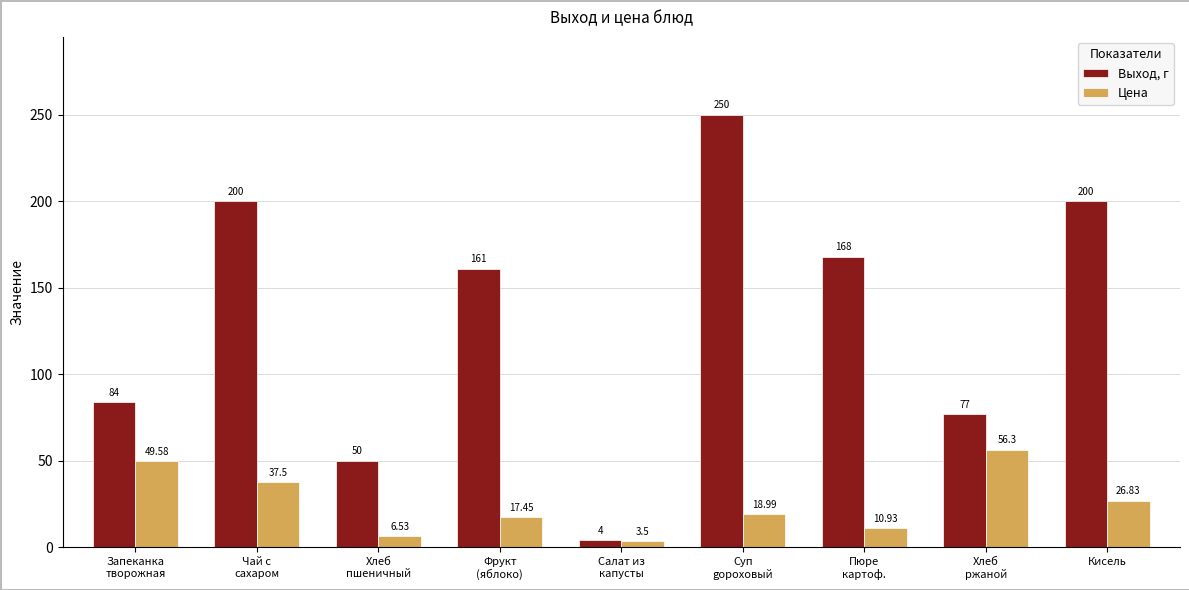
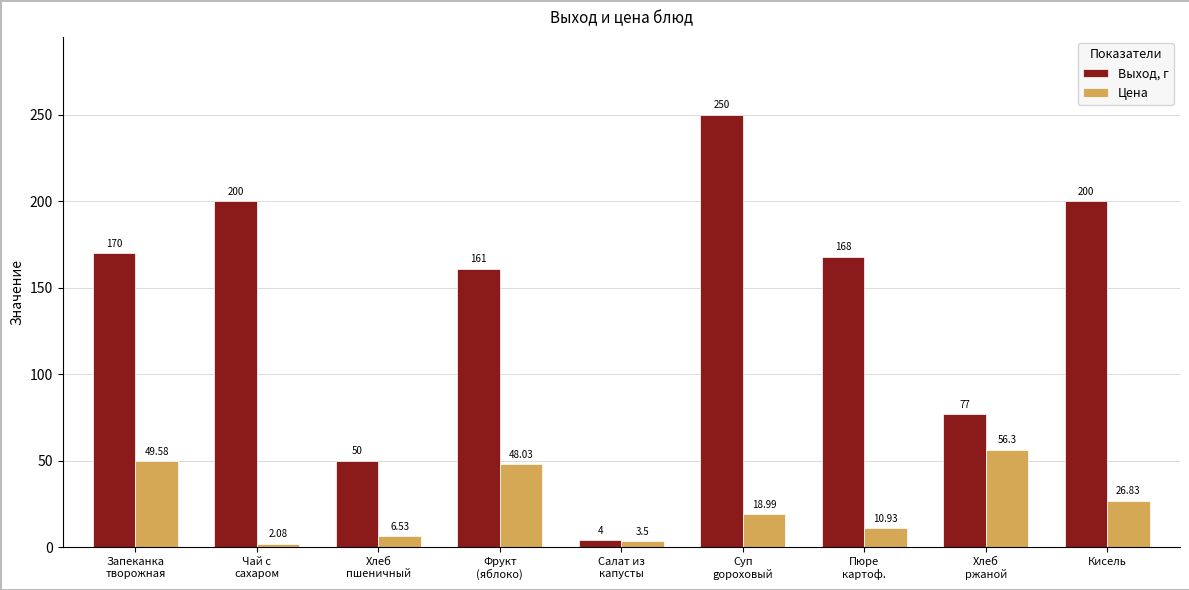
  {
    "Выход, г": {
-     "Запеканка творожная": 84,
+     "Запеканка творожная": 170,
      "Чай с сахаром": 200,
      "Хлеб пшеничный": 50,
      "Фрукт (яблоко)": 161,
      "Салат из капусты": 4,
      "Суп gороховый": 250,
      "Пюре картоф.": 168,
      "Хлеб ржаной": 77,
      "Кисель": 200
    },
    "Цена": {
      "Запеканка творожная": 49.58,
-     "Чай с сахаром": 37.5,
+     "Чай с сахаром": 2.08,
      "Хлеб пшеничный": 6.53,
-     "Фрукт (яблоко)": 17.45,
+     "Фрукт (яблоко)": 48.03,
      "Салат из капусты": 3.5,
      "Суп gороховый": 18.99,
      "Пюре картоф.": 10.93,
      "Хлеб ржаной": 56.3,
      "Кисель": 26.83
    }
  }
